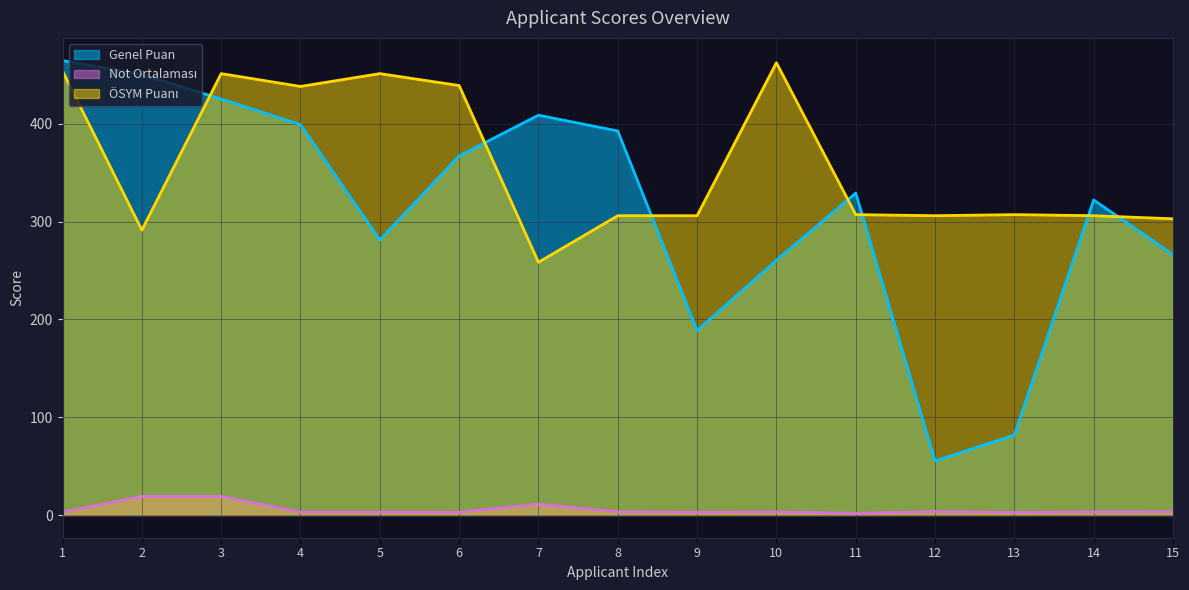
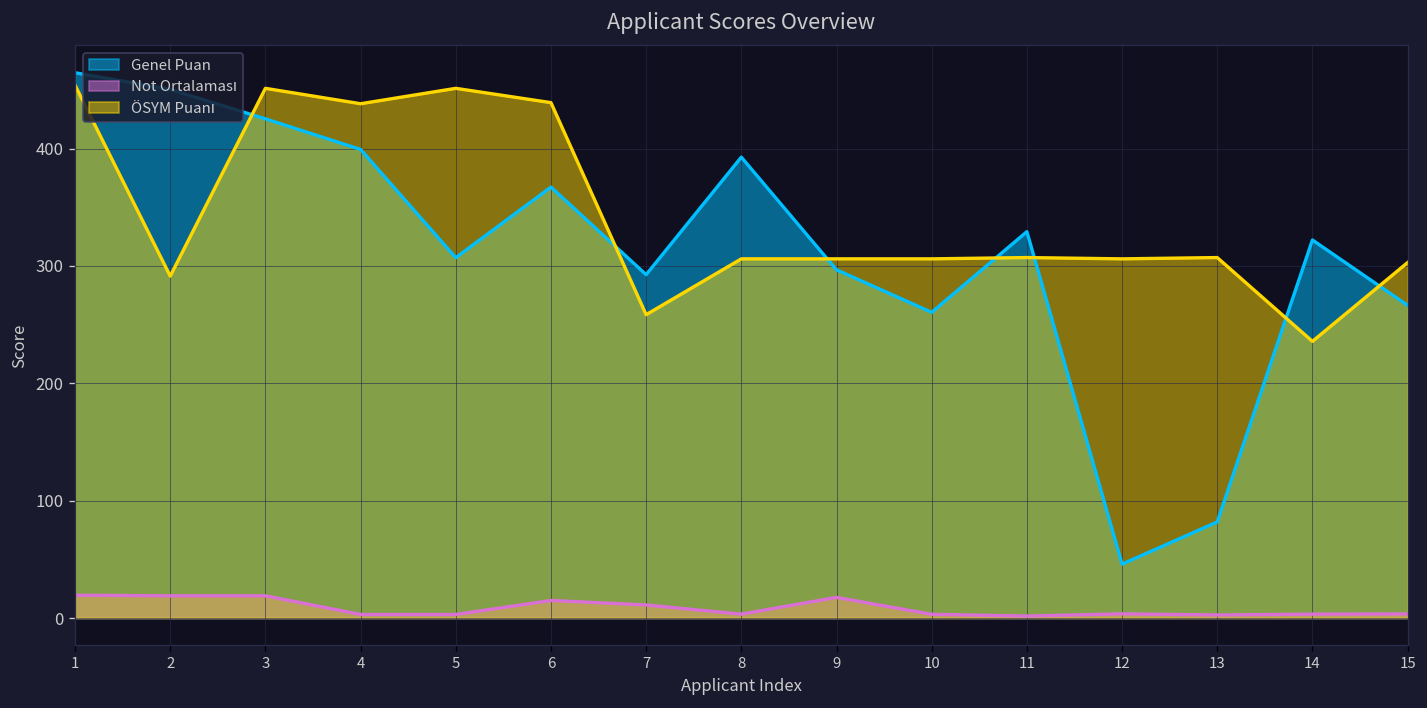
  {
    "Genel Puan": {
      "1": 460,
      "3": 430,
      "4": 400,
-     "5": 280,
+     "5": 310,
      "6": 370,
-     "7": 410,
+     "7": 290,
      "8": 390,
-     "9": 190,
+     "9": 300,
      "10": 260,
      "11": 330,
-     "12": 60,
+     "12": 50,
      "13": 80,
      "14": 320,
      "15": 270
    },
    "Not Ortalaması": {
-     "1": 0,
+     "1": 20,
      "2": 20,
      "3": 20,
      "4": 0,
      "5": 0,
-     "6": 0,
+     "6": 10,
      "7": 10,
      "8": 0,
-     "9": 0,
+     "9": 20,
      "10": 0,
      "11": 0,
      "12": 0,
      "13": 0,
      "14": 0,
      "15": 0
    },
    "ÖSYM Puanı": {
      "1": 450,
      "2": 290,
      "3": 450,
      "4": 440,
      "5": 450,
      "6": 440,
      "7": 260,
      "8": 310,
      "9": 310,
-     "10": 460,
+     "10": 310,
      "11": 310,
      "12": 310,
      "13": 310,
-     "14": 310,
+     "14": 240,
      "15": 300
    }
  }
